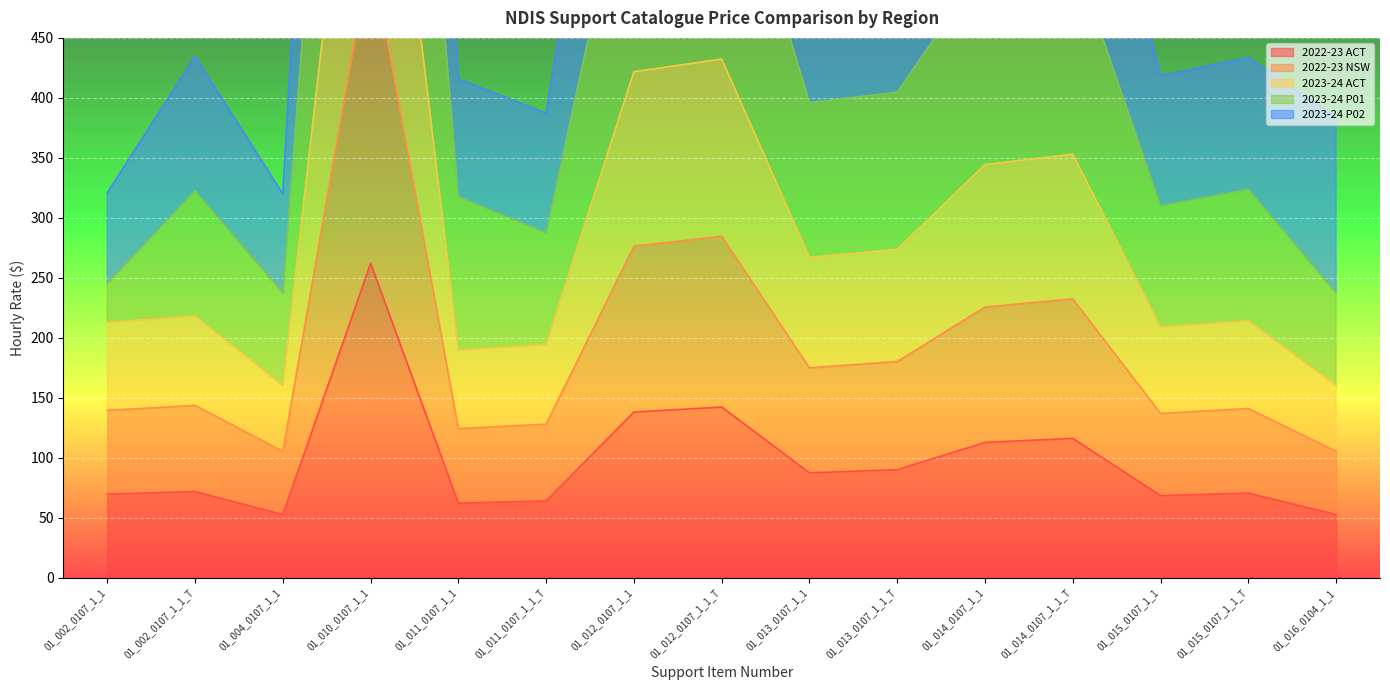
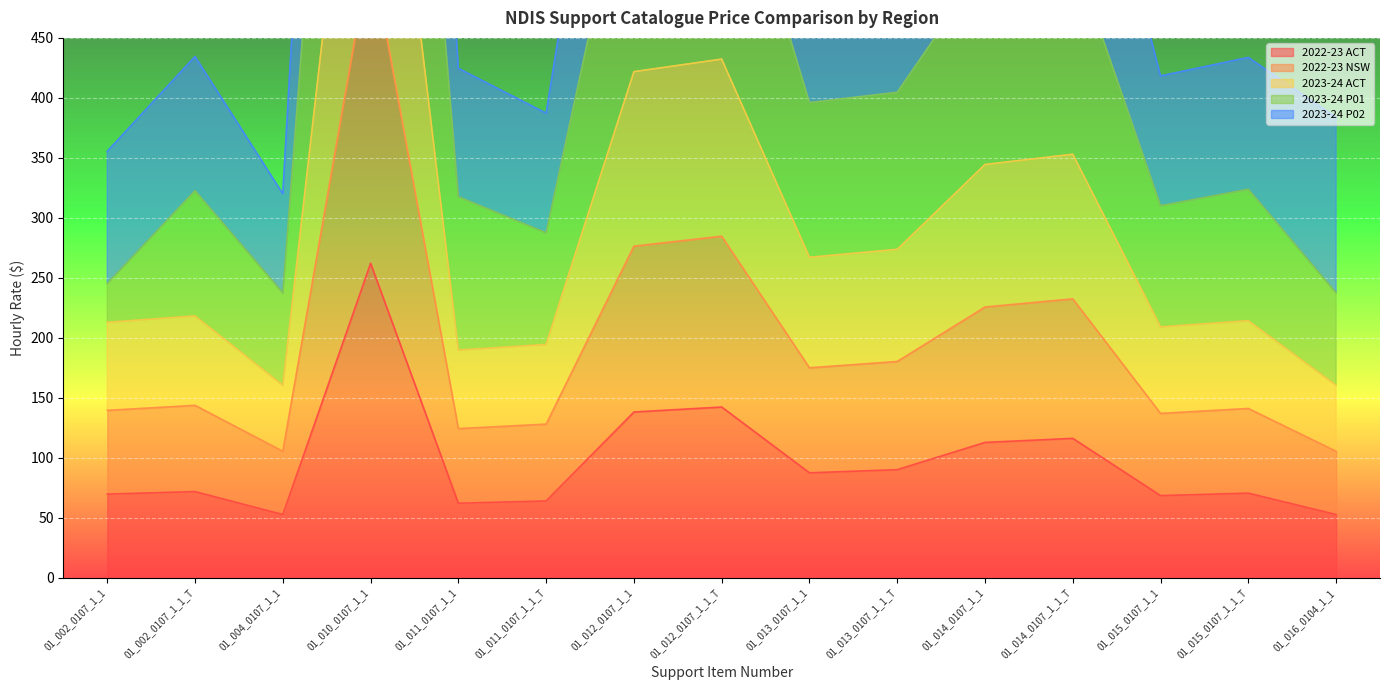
  {
    "2023-24 P01": {
      "01_002_0107_1_1": 32,
      "01_002_0107_1_1_T": 104,
      "01_004_0107_1_1": 77,
      "01_011_0107_1_1": 128,
      "01_011_0107_1_1_T": 93,
      "01_013_0107_1_1": 129,
      "01_013_0107_1_1_T": 131,
      "01_015_0107_1_1": 101,
      "01_015_0107_1_1_T": 110,
      "01_016_0104_1_1": 77
    },
    "2023-24 P02": {
-     "01_002_0107_1_1": 76,
+     "01_002_0107_1_1": 110,
      "01_002_0107_1_1_T": 112,
      "01_004_0107_1_1": 83,
-     "01_011_0107_1_1": 98,
+     "01_011_0107_1_1": 107,
      "01_011_0107_1_1_T": 100,
      "01_015_0107_1_1": 108,
      "01_015_0107_1_1_T": 110
    }
  }
